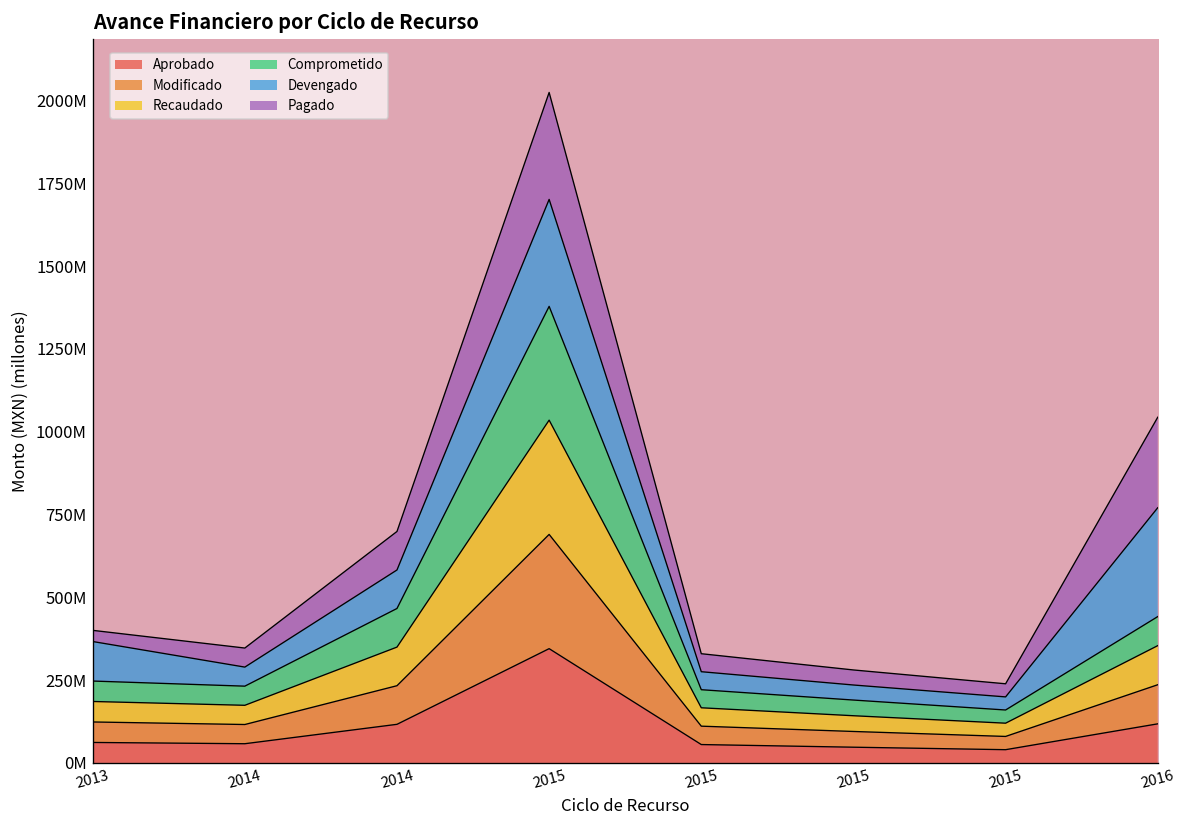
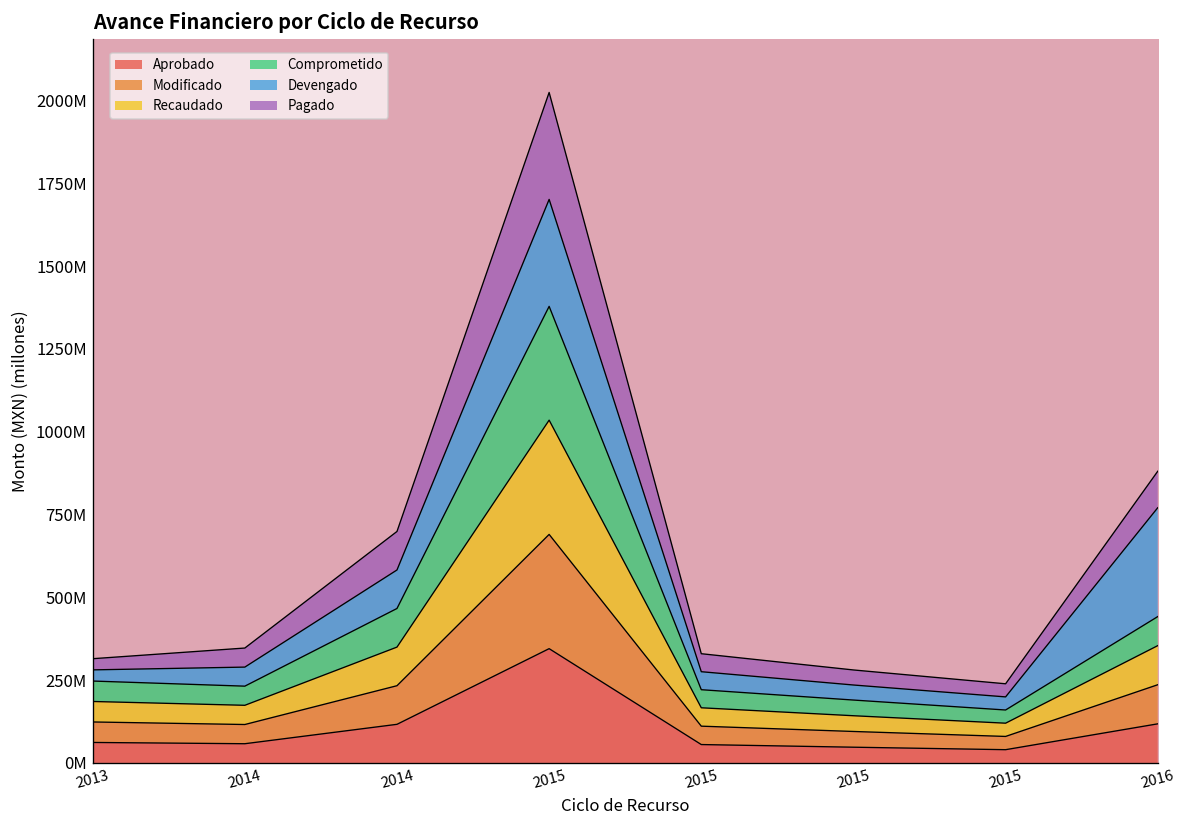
  {
    "Recaudado": {
      "2013": 60000000,
      "2016": 120000000
    },
    "Comprometido": {
      "2013": 60000000,
      "2016": 90000000
    },
    "Devengado": {
-     "2013": 120000000,
+     "2013": 30000000,
      "2016": 330000000
    },
    "Pagado": {
      "2013": 30000000,
-     "2016": 270000000
+     "2016": 110000000
    }
  }
